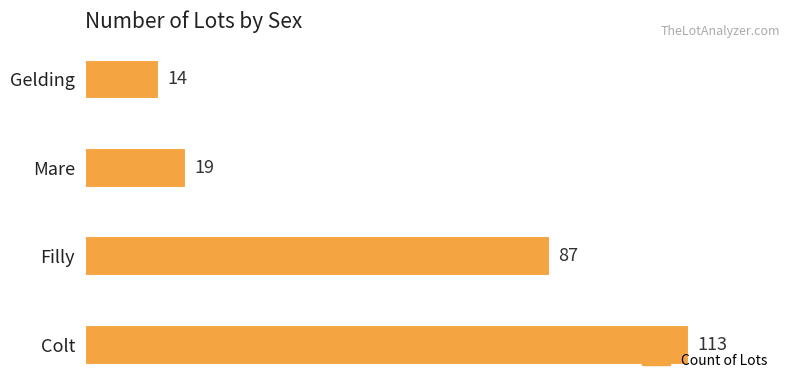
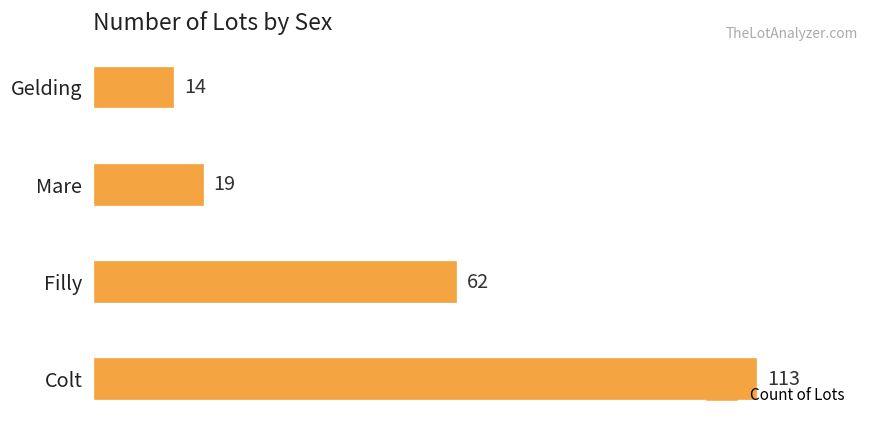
  {
    "Gelding": 14,
    "Mare": 19,
-   "Filly": 87,
+   "Filly": 62,
    "Colt": 113
  }
